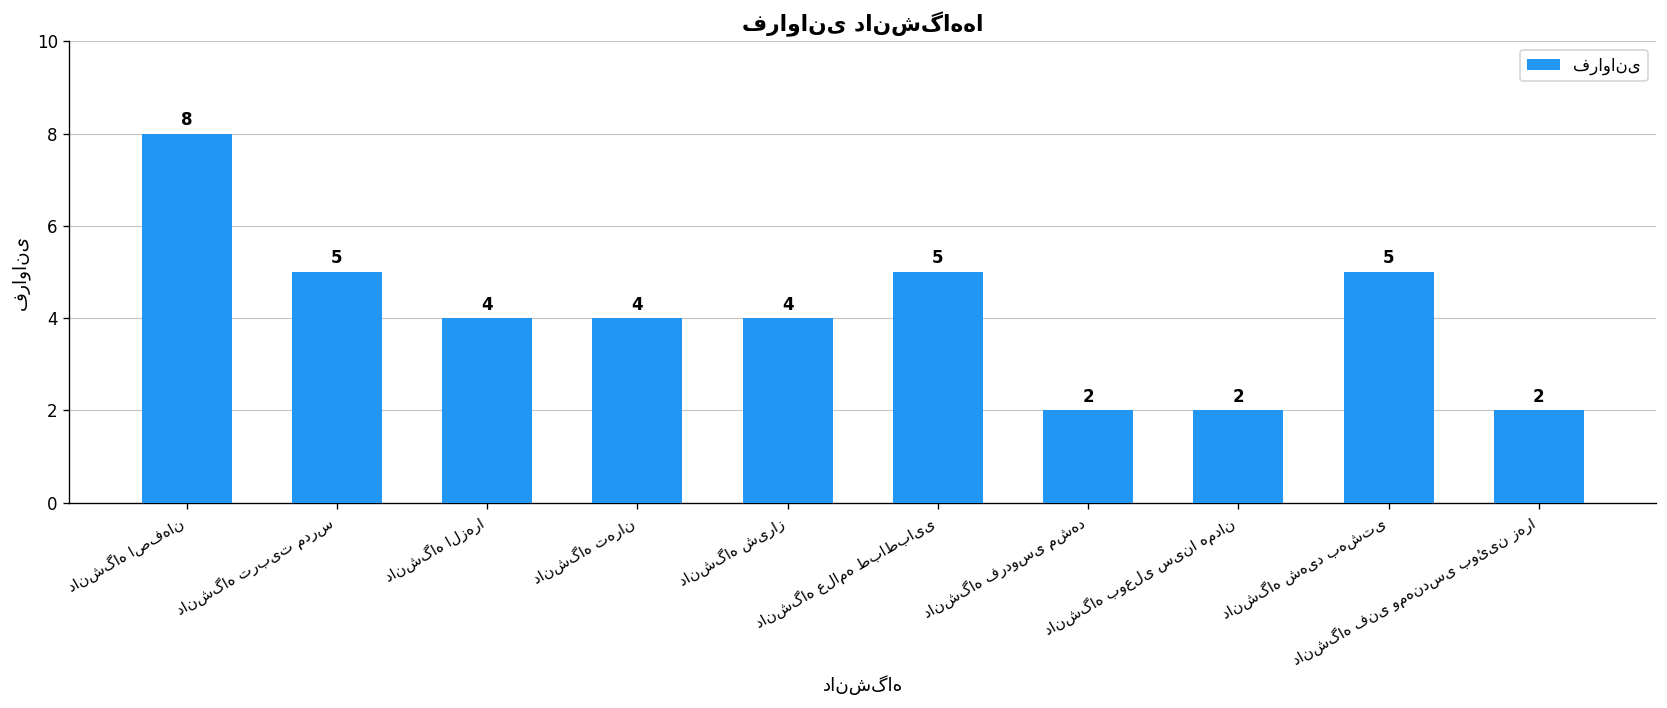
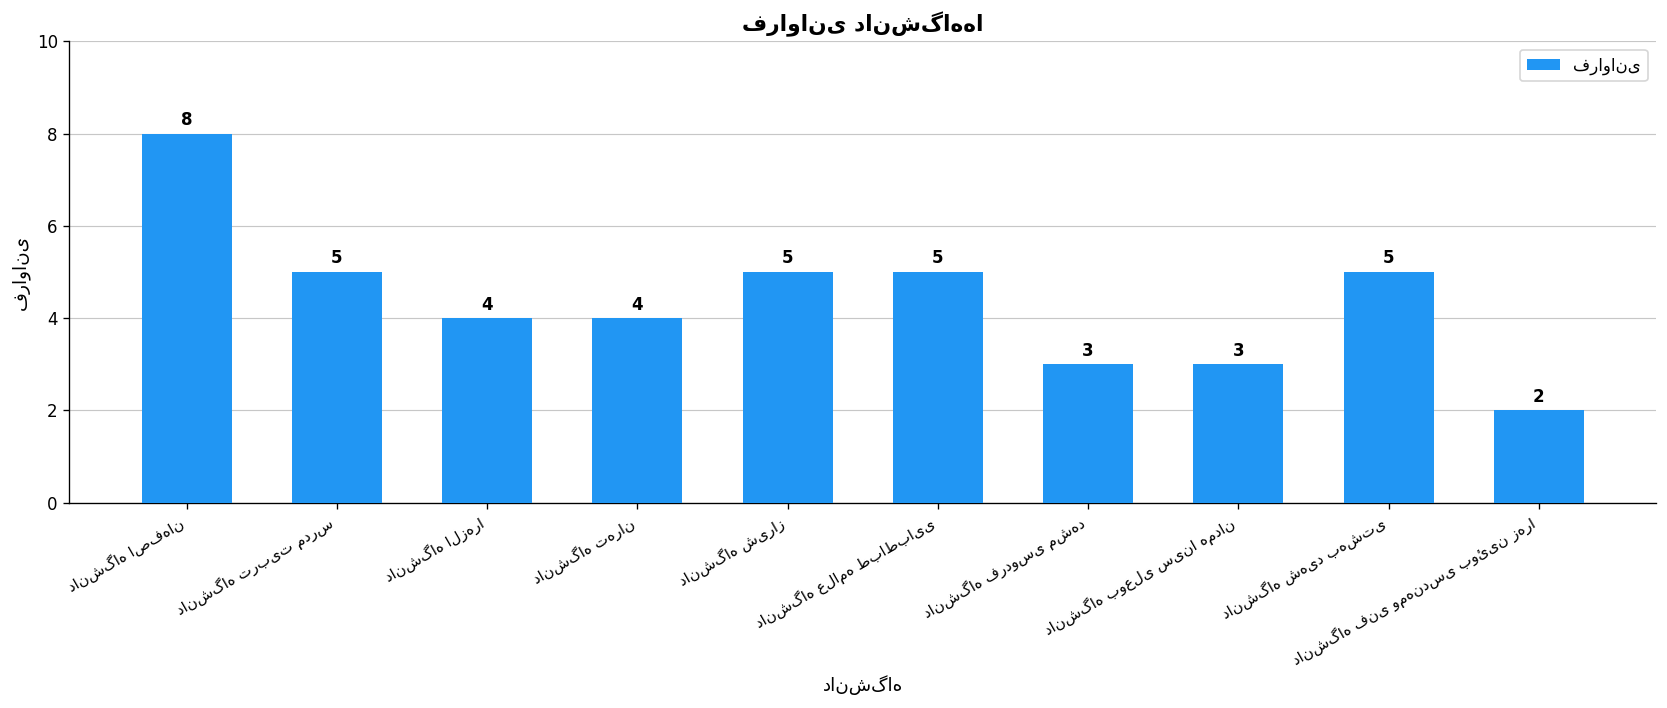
  {
    "دانشگاه اصفهان": 8,
    "دانشگاه تربیت مدرس": 5,
    "دانشگاه الزهرا": 4,
    "دانشگاه تهران": 4,
-   "دانشگاه شیراز": 4,
+   "دانشگاه شیراز": 5,
    "دانشگاه علامه طباطبایی": 5,
-   "دانشگاه فردوسی مشهد": 2,
-   "دانشگاه بوعلی سینا همدان": 2,
+   "دانشگاه فردوسی مشهد": 3,
+   "دانشگاه بوعلی سینا همدان": 3,
    "دانشگاه شهید بهشتی": 5,
    "دانشگاه فنی ومهندسی بوئین زهرا": 2
  }
